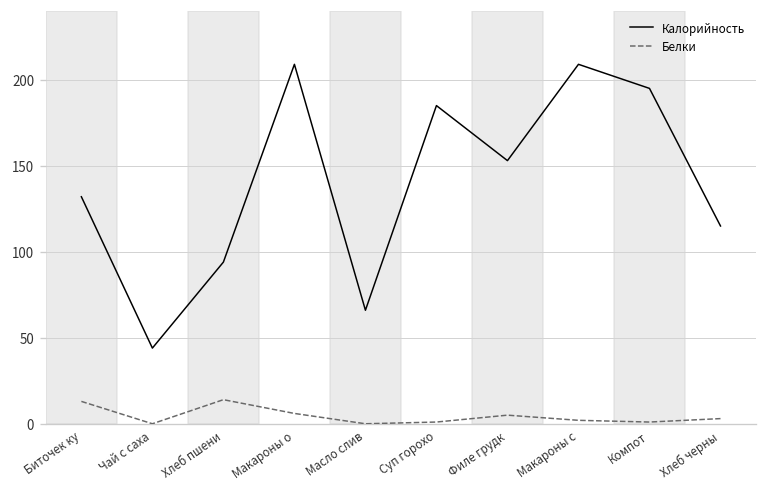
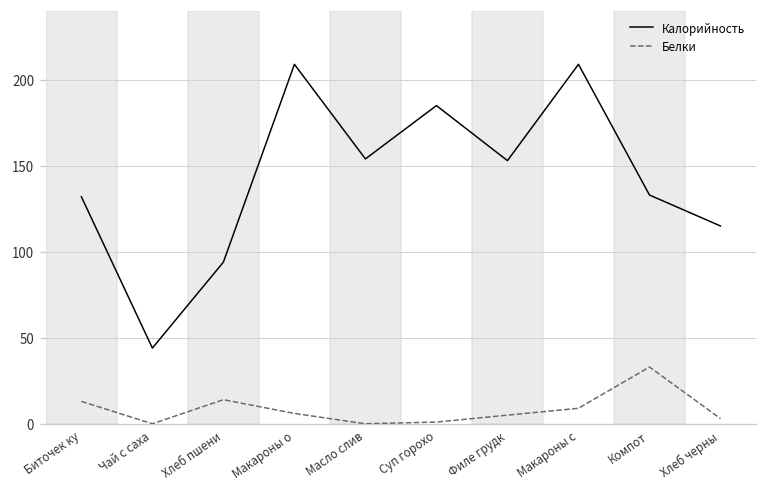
  {
    "Калорийность": {
      "Биточек ку": 132,
      "Чай с саха": 44,
      "Хлеб пшени": 94,
      "Макароны о": 209,
-     "Масло слив": 66,
+     "Масло слив": 154,
      "Суп горохо": 185,
      "Филе грудк": 153,
      "Макароны с": 209,
-     "Компот": 195,
+     "Компот": 133,
      "Хлеб черны": 115
    },
    "Белки": {
      "Биточек ку": 13,
      "Чай с саха": 0,
      "Хлеб пшени": 14,
      "Макароны о": 6,
      "Масло слив": 0,
      "Суп горохо": 1,
      "Филе грудк": 5,
-     "Макароны с": 2,
-     "Компот": 1,
+     "Макароны с": 9,
+     "Компот": 33,
      "Хлеб черны": 3
    }
  }
